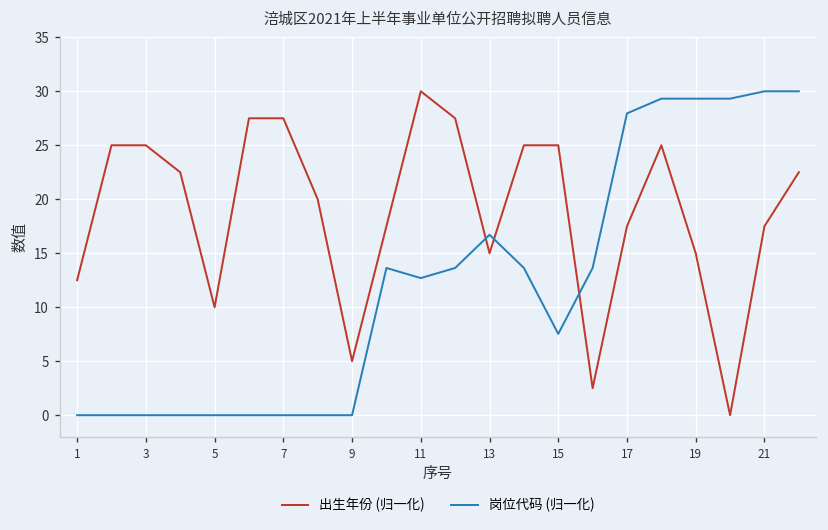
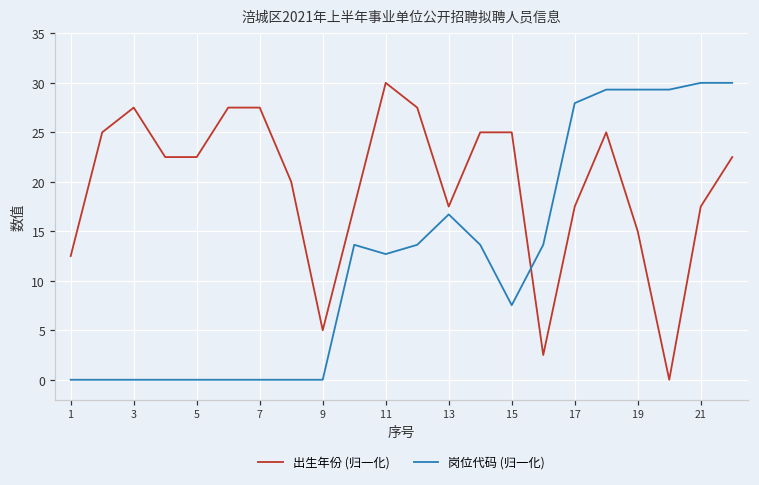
  {
    "出生年份 (归一化)": {
      "1": 13,
-     "3": 25,
-     "5": 10,
+     "3": 28,
+     "5": 23,
      "7": 28,
      "9": 5,
      "11": 30,
-     "13": 15,
+     "13": 18,
      "15": 25,
      "17": 18,
      "19": 15,
      "21": 18
    },
    "岗位代码 (归一化)": {
      "1": 0,
      "3": 0,
      "5": 0,
      "7": 0,
      "9": 0,
      "11": 13,
      "13": 17,
      "15": 8,
      "17": 28,
      "19": 29,
      "21": 30
    }
  }
